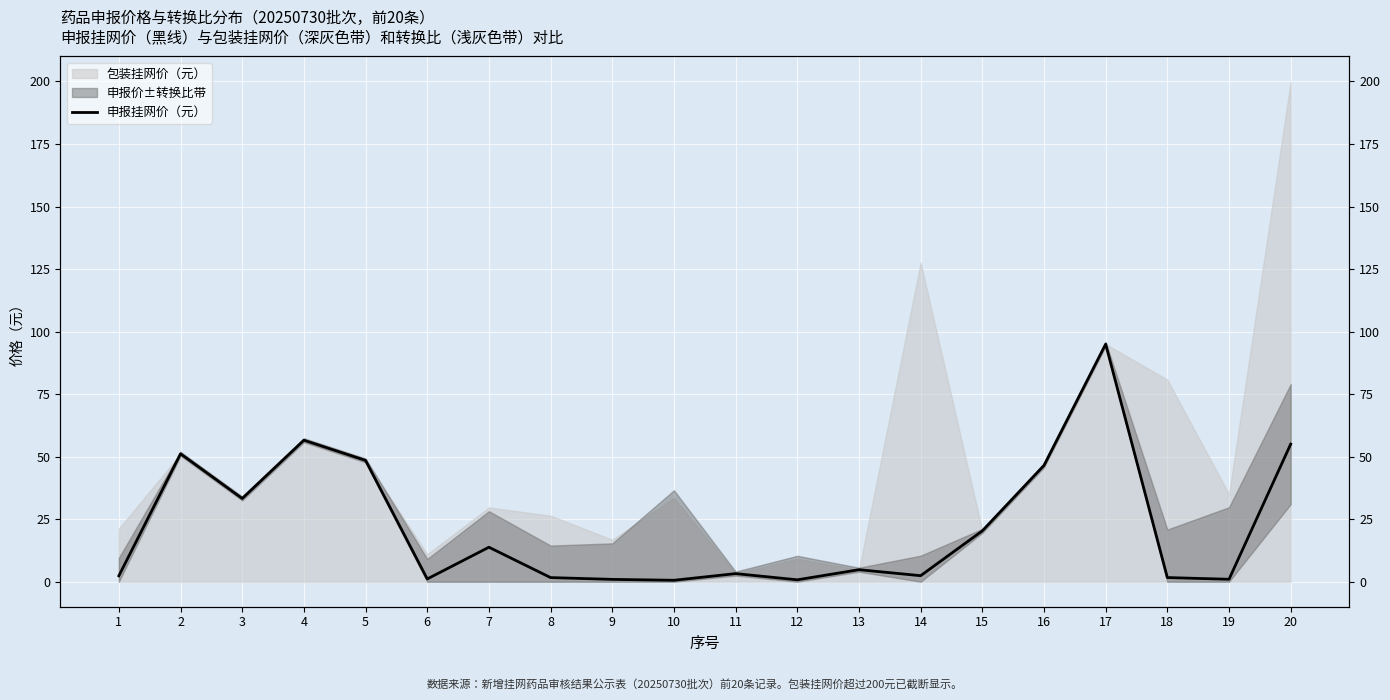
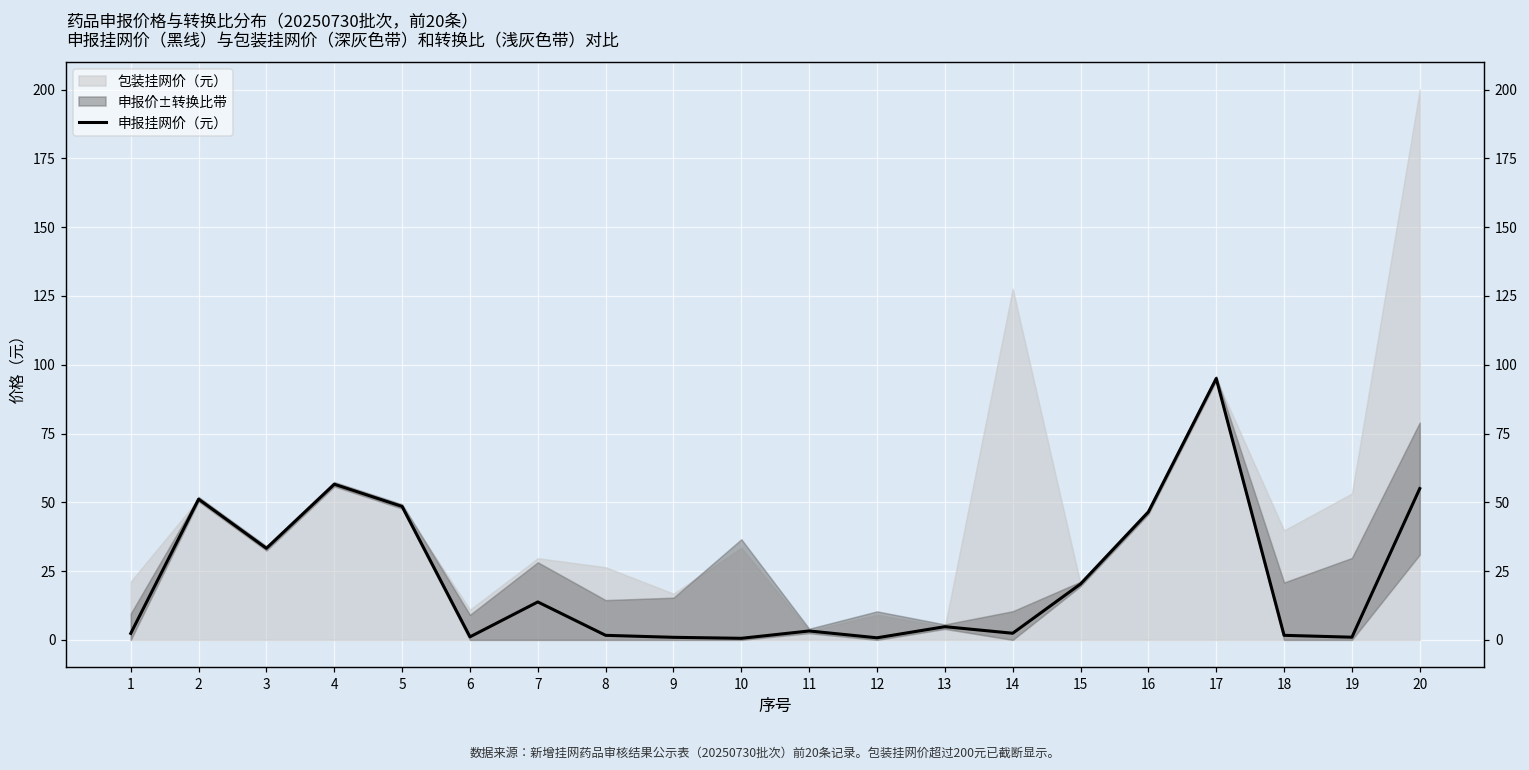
  {
    "申报挂网价（元）": {
      "1": 2,
      "6": 1,
      "7": 14,
      "8": 2,
      "9": 1,
      "10": 1,
      "12": 1,
      "14": 2,
      "18": 2,
      "19": 1,
      "20": 55
    },
    "包装挂网价（元）": {
      "1": 21,
      "6": 11,
      "7": 30,
      "8": 26,
      "9": 17,
      "10": 33,
      "12": 9,
      "14": 128,
-     "18": 81,
-     "19": 35,
+     "18": 40,
+     "19": 53,
      "20": 200
    },
    "申报价±转换比带": {
      "1": 10,
      "6": 9,
      "7": 28,
      "8": 14,
      "9": 15,
      "10": 37,
      "12": 10,
      "14": 10,
      "18": 21,
      "19": 30
    }
  }
